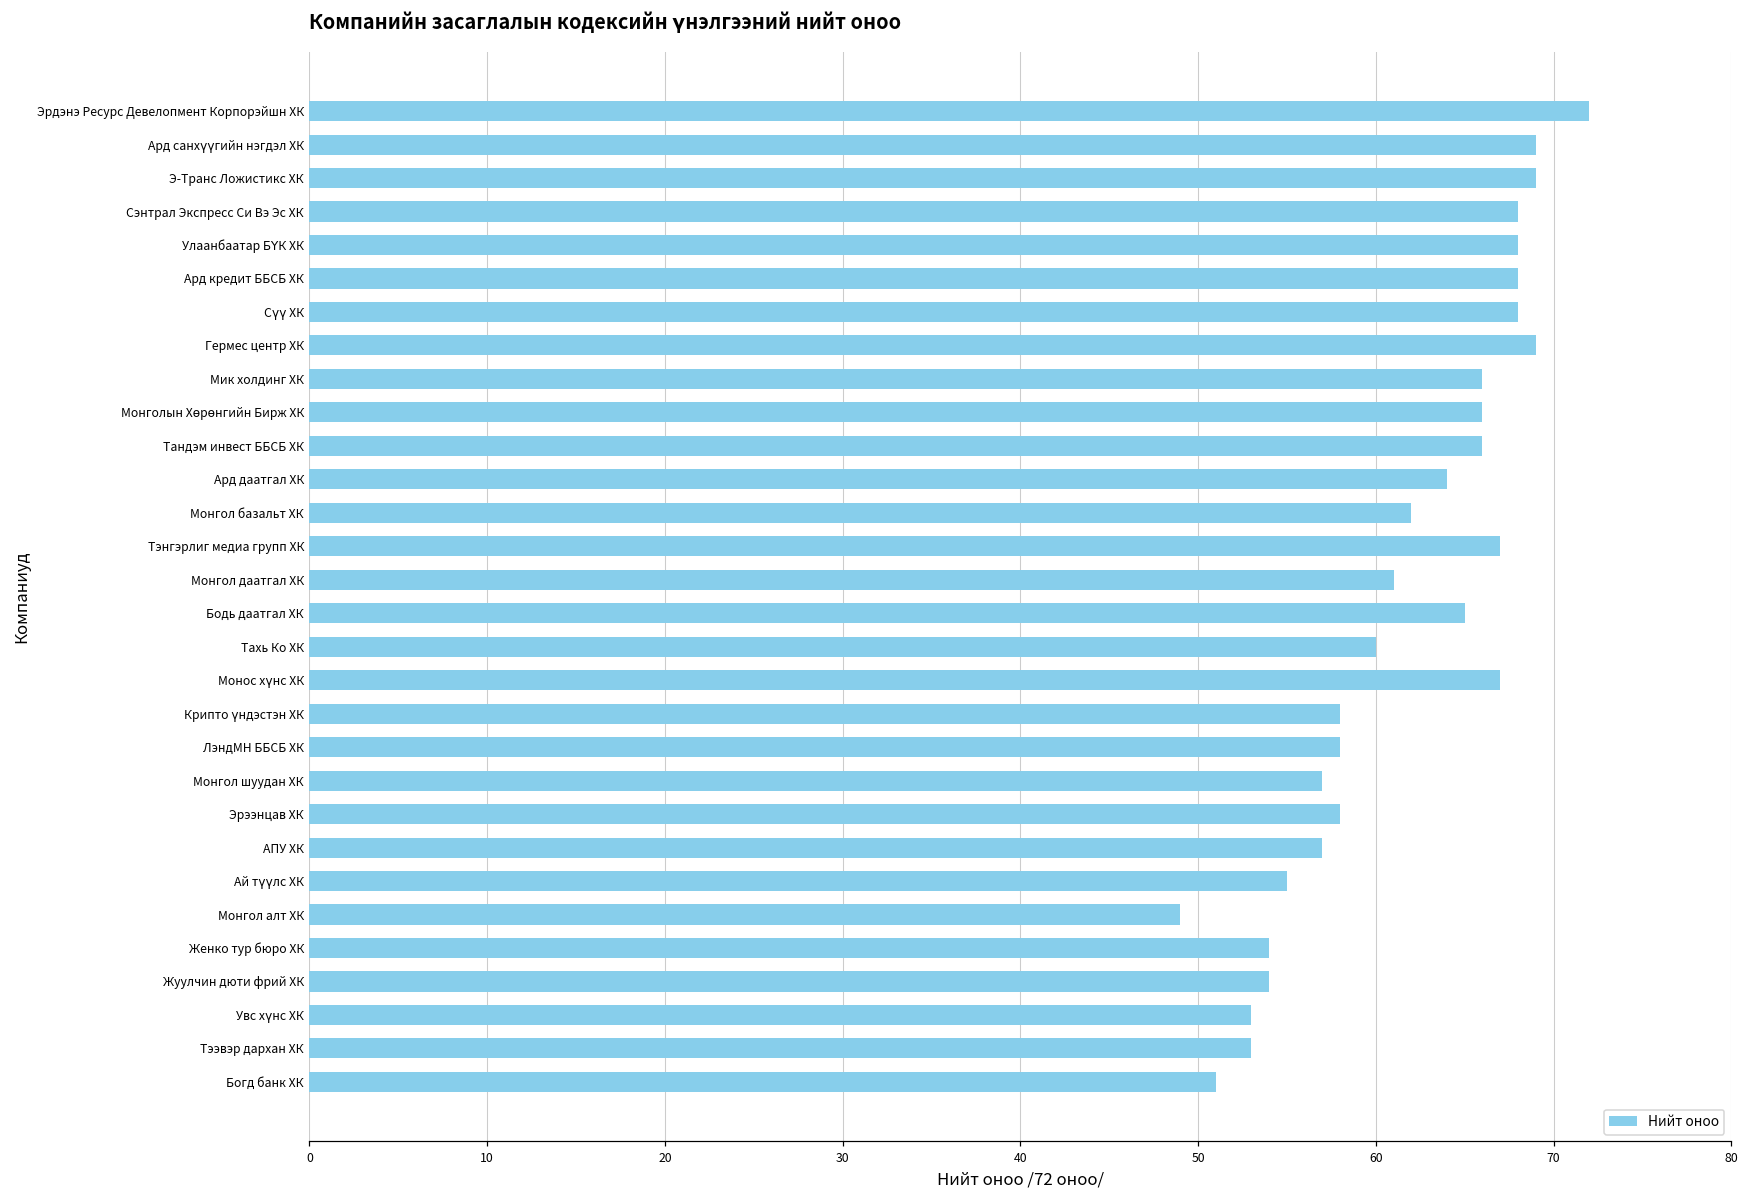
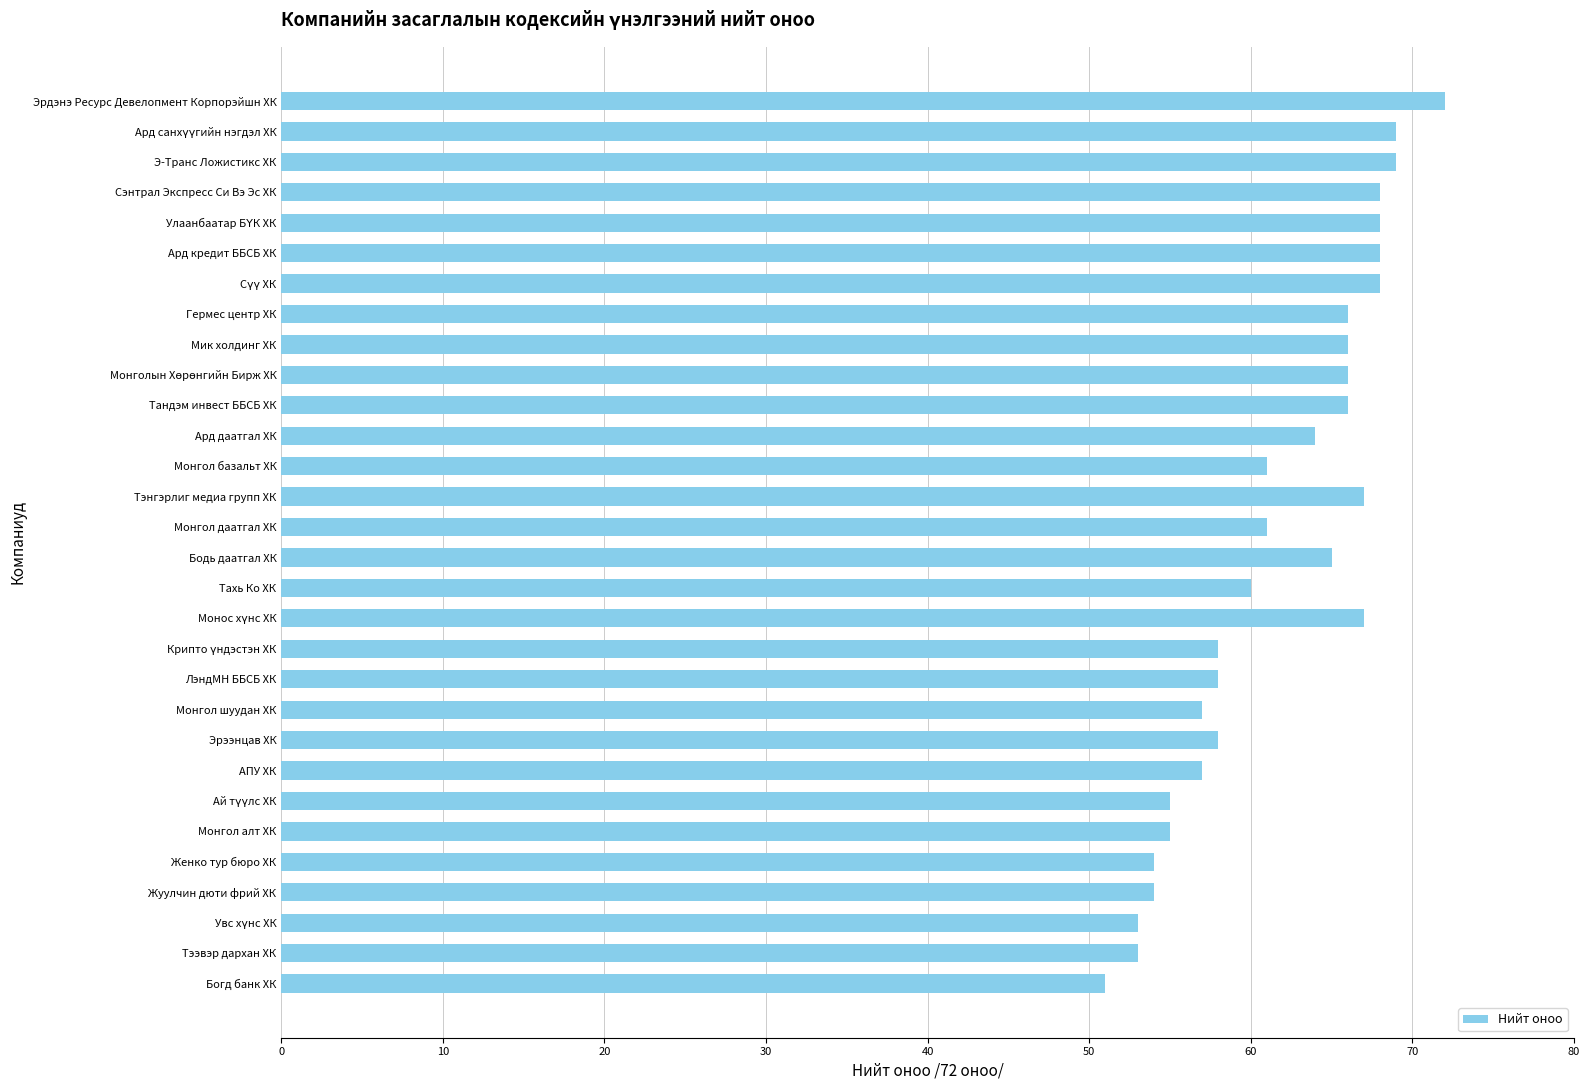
  {
    "Эрдэнэ Pесурс Девелопмент Корпорэйшн ХК": 72,
    "Ард санхүүгийн нэгдэл ХК": 69,
    "Э-Транс Ложистикс ХК": 69,
    "Сэнтрал Экспресс Си Вэ Эс ХК": 68,
    "Улаанбаатар БҮК ХК": 68,
    "Ард кредит ББСБ ХК": 68,
    "Сүү ХК": 68,
-   "Гермес центр ХК": 69,
+   "Гермес центр ХК": 66,
    "Мик холдинг ХК": 66,
    "Монголын Хөрөнгийн Бирж ХК": 66,
    "Тандэм инвест ББСБ ХК": 66,
    "Ард даатгал ХК": 64,
-   "Монгол базальт ХК": 62,
+   "Монгол базальт ХК": 61,
    "Тэнгэрлиг медиа групп ХК": 67,
    "Монгол даатгал ХК": 61,
    "Бодь даатгал ХК": 65,
    "Тахь Ко ХК": 60,
    "Монос хүнс ХК": 67,
    "Крипто үндэстэн ХК": 58,
    "ЛэндМН ББСБ ХК": 58,
    "Монгол шуудан ХК": 57,
    "Эрээнцав ХК": 58,
    "АПУ ХК": 57,
    "Ай түүлс ХК": 55,
-   "Монгол алт ХК": 49,
+   "Монгол алт ХК": 55,
    "Женко тур бюро ХК": 54,
    "Жуулчин дюти фрий ХК": 54,
    "Увс хүнс ХК": 53,
    "Тээвэр дархан ХК": 53,
    "Богд банк ХК": 51
  }
